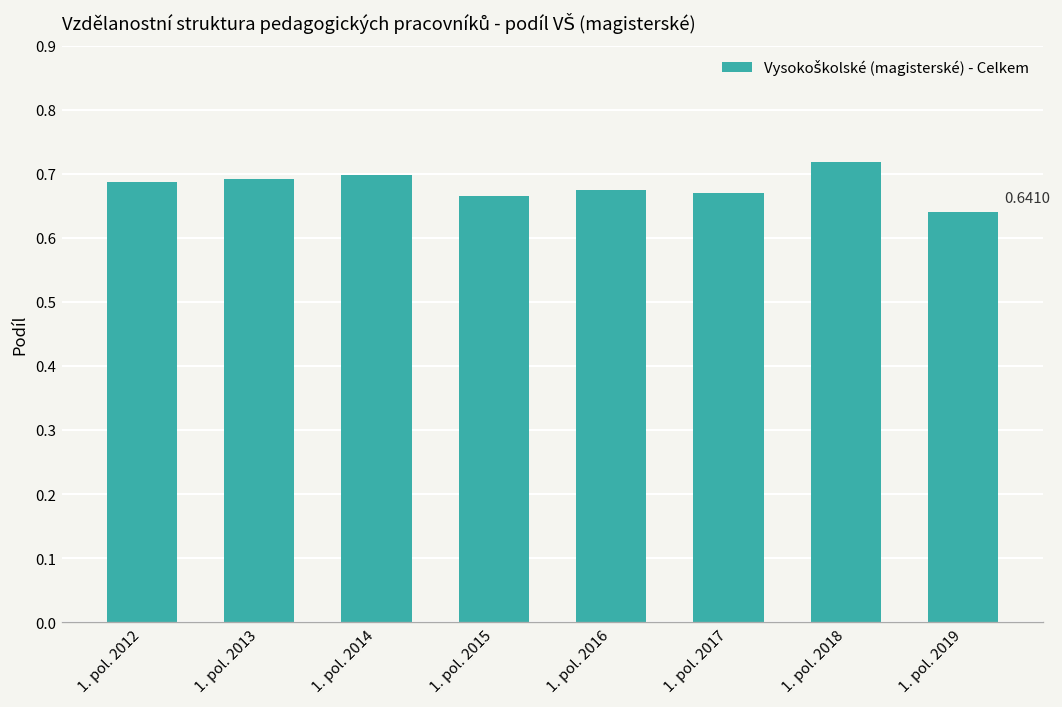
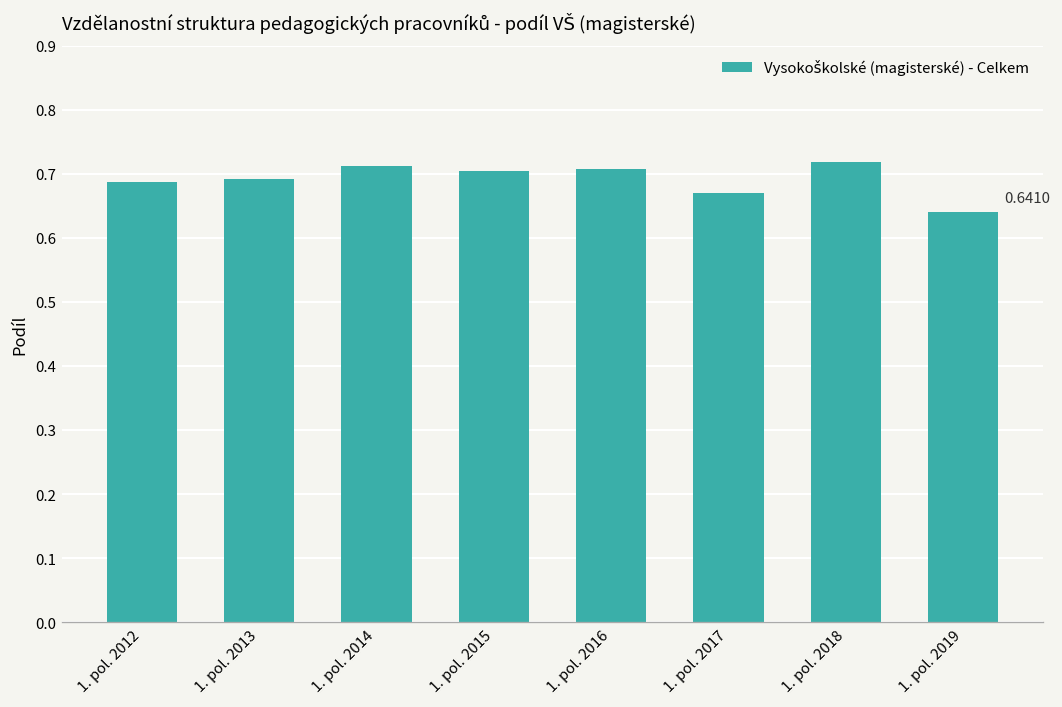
  {
    "1. pol. 2012": 0.69,
    "1. pol. 2013": 0.69,
-   "1. pol. 2014": 0.70,
-   "1. pol. 2015": 0.67,
-   "1. pol. 2016": 0.67,
+   "1. pol. 2014": 0.71,
+   "1. pol. 2015": 0.70,
+   "1. pol. 2016": 0.71,
    "1. pol. 2017": 0.67,
    "1. pol. 2018": 0.72,
    "1. pol. 2019": 0.64
  }
